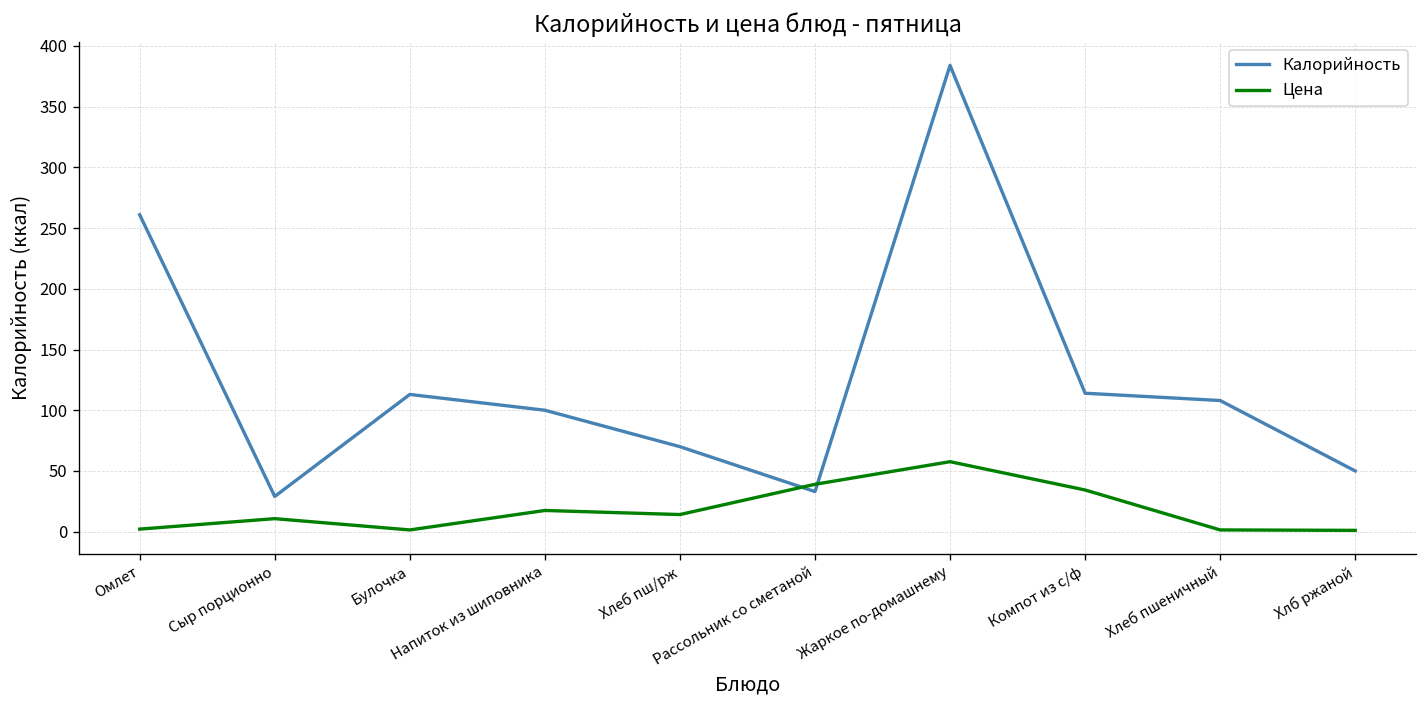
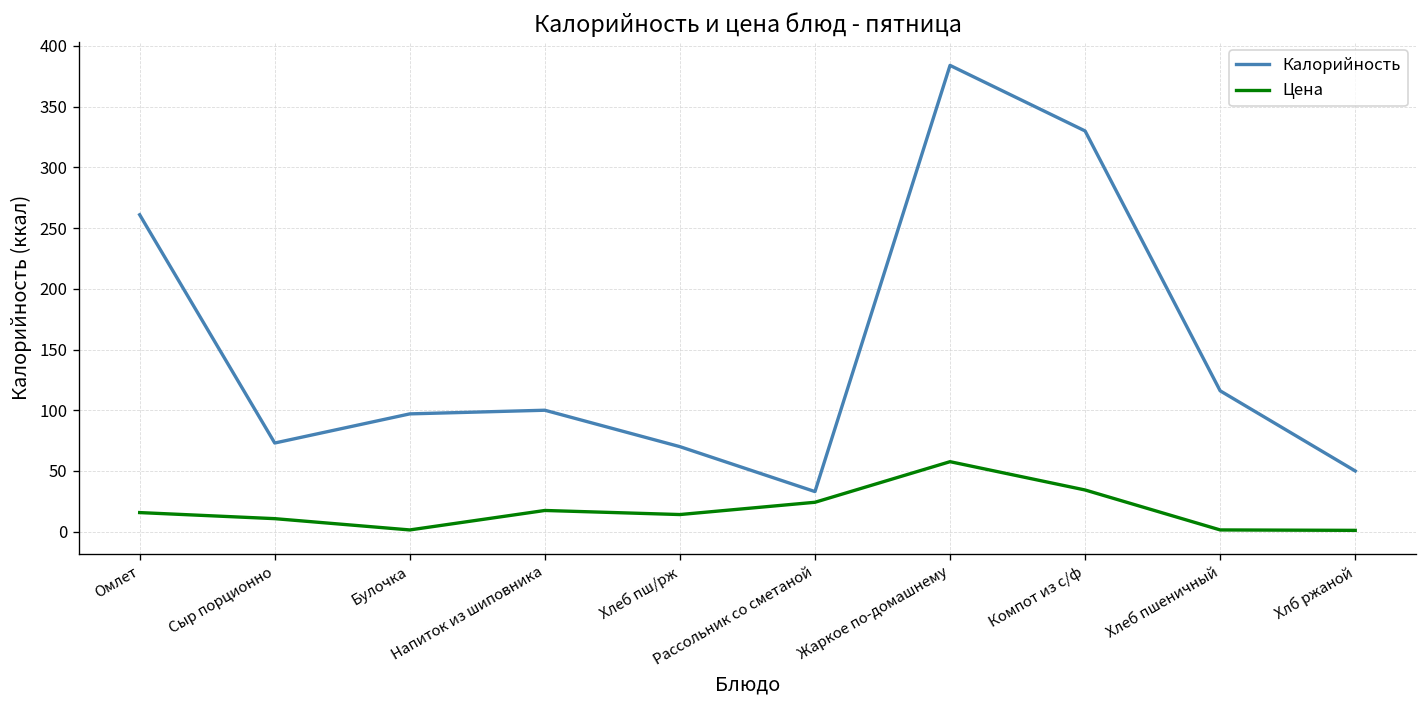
  {
    "Калорийность": {
      "Омлет": 261,
-     "Сыр порционно": 29,
-     "Булочка": 113,
+     "Сыр порционно": 73,
+     "Булочка": 97,
      "Напиток из шиповника": 100,
      "Хлеб пш/рж": 70,
      "Рассольник со сметаной": 33,
      "Жаркое по-домашнему": 384,
-     "Компот из с/ф": 114,
-     "Хлеб пшеничный": 108,
+     "Компот из с/ф": 330,
+     "Хлеб пшеничный": 116,
      "Хлб ржаной": 50
    },
    "Цена": {
-     "Омлет": 2,
+     "Омлет": 16,
      "Сыр порционно": 11,
      "Булочка": 1,
      "Напиток из шиповника": 17,
      "Хлеб пш/рж": 14,
-     "Рассольник со сметаной": 39,
+     "Рассольник со сметаной": 24,
      "Жаркое по-домашнему": 58,
      "Компот из с/ф": 34,
      "Хлеб пшеничный": 1,
      "Хлб ржаной": 1
    }
  }
